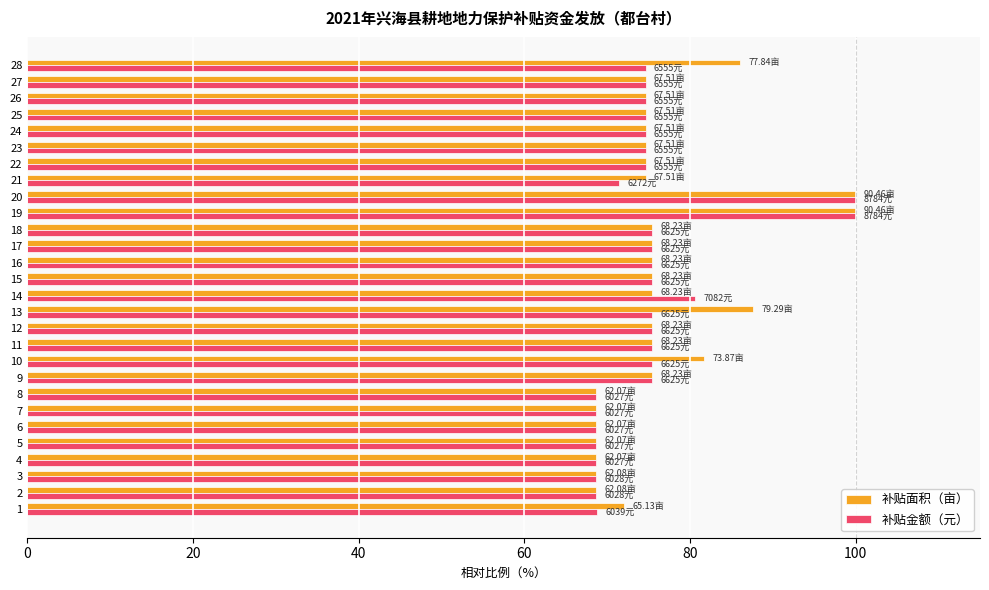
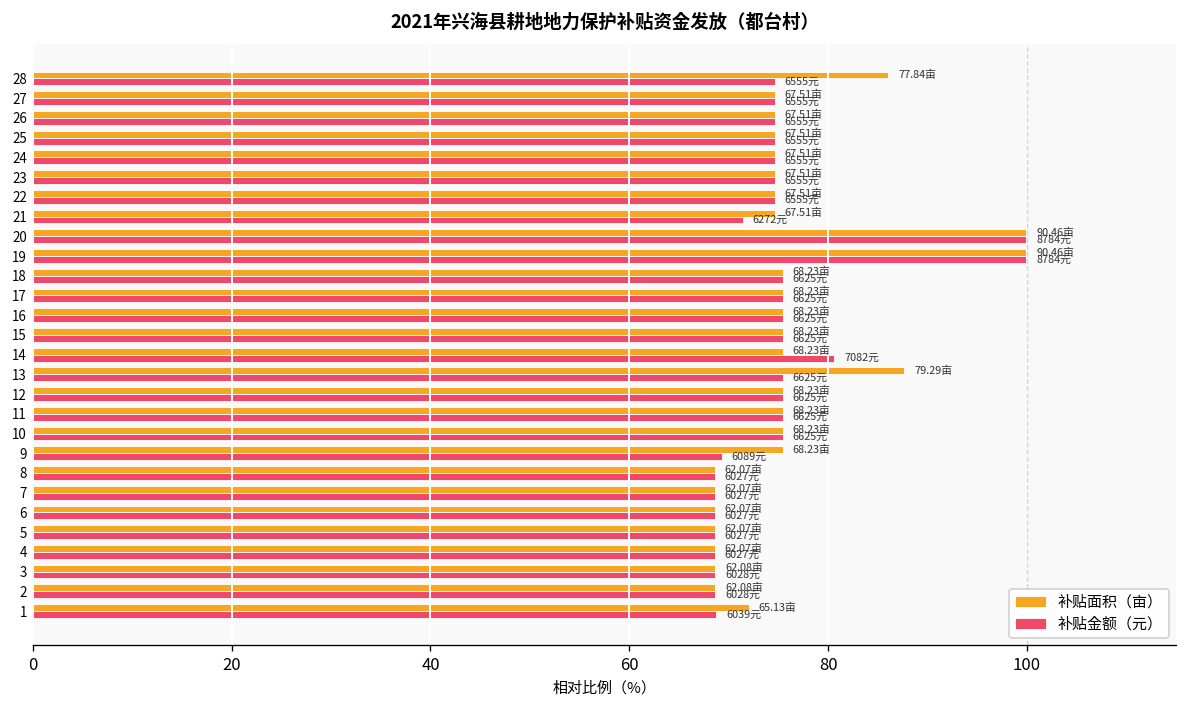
  {
    "补贴面积（亩）": {
-     "10": "73.87亩"
+     "10": "68.23亩"
    },
    "补贴金额（元）": {
-     "9": "6625元"
+     "9": "6089元"
    }
  }
